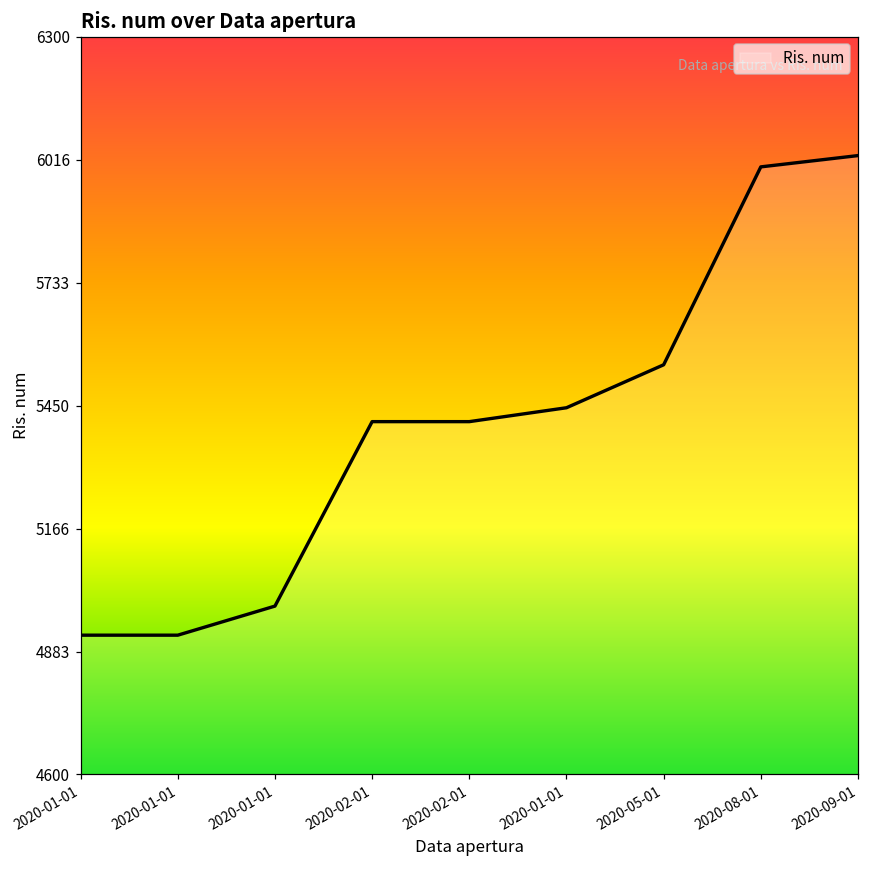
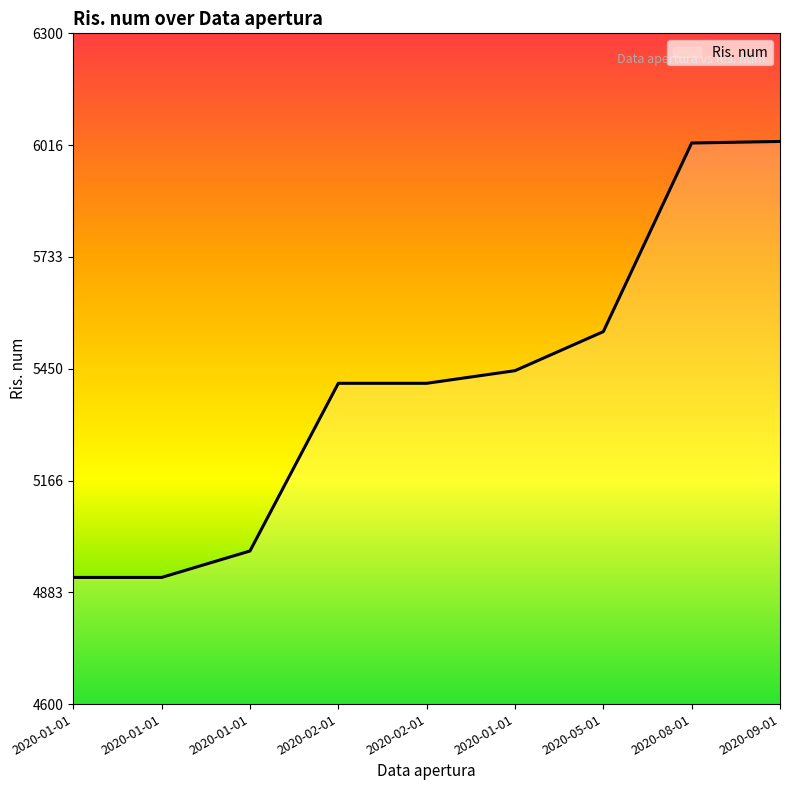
  {
    "2020-05-01": 5540,
-   "2020-08-01": 6000,
+   "2020-08-01": 6020,
    "2020-09-01": 6030
  }
